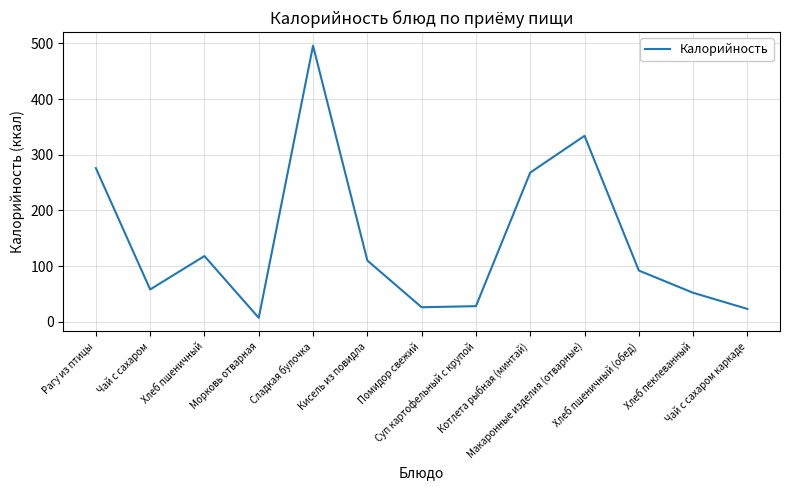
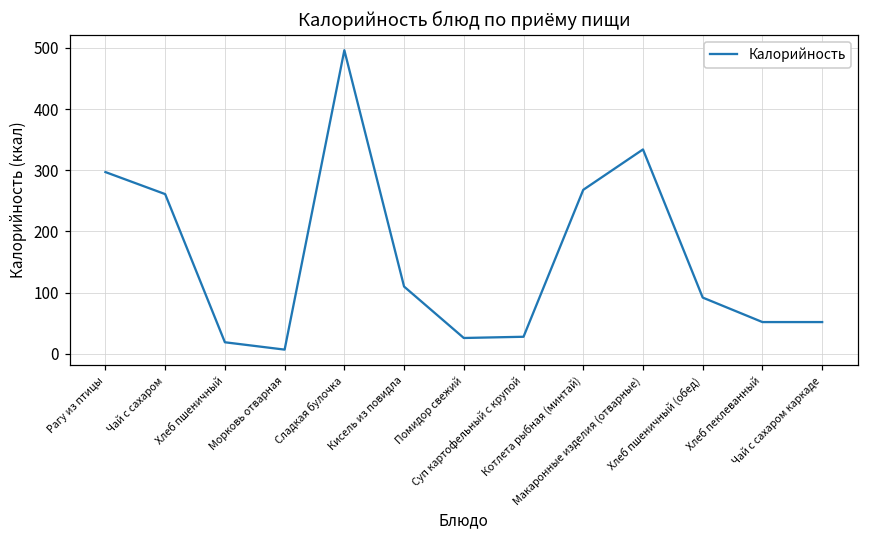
  {
-   "Рагу из птицы": 280,
-   "Чай с сахаром": 60,
-   "Хлеб пшеничный": 120,
+   "Рагу из птицы": 300,
+   "Чай с сахаром": 260,
+   "Хлеб пшеничный": 20,
    "Морковь отварная": 10,
    "Сладкая булочка": 500,
    "Кисель из повидла": 110,
    "Помидор свежий": 30,
    "Суп картофельный с крупой": 30,
    "Котлета рыбная (минтай)": 270,
    "Макаронные изделия (отварные)": 330,
    "Хлеб пшеничный (обед)": 90,
    "Хлеб пеклеванный": 50,
-   "Чай с сахаром каркаде": 20
+   "Чай с сахаром каркаде": 50
  }
